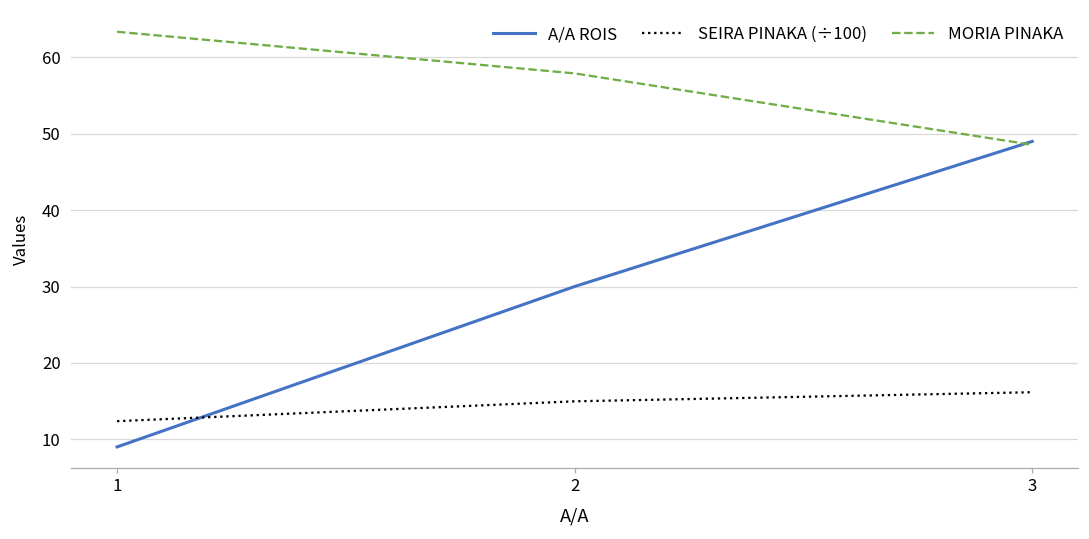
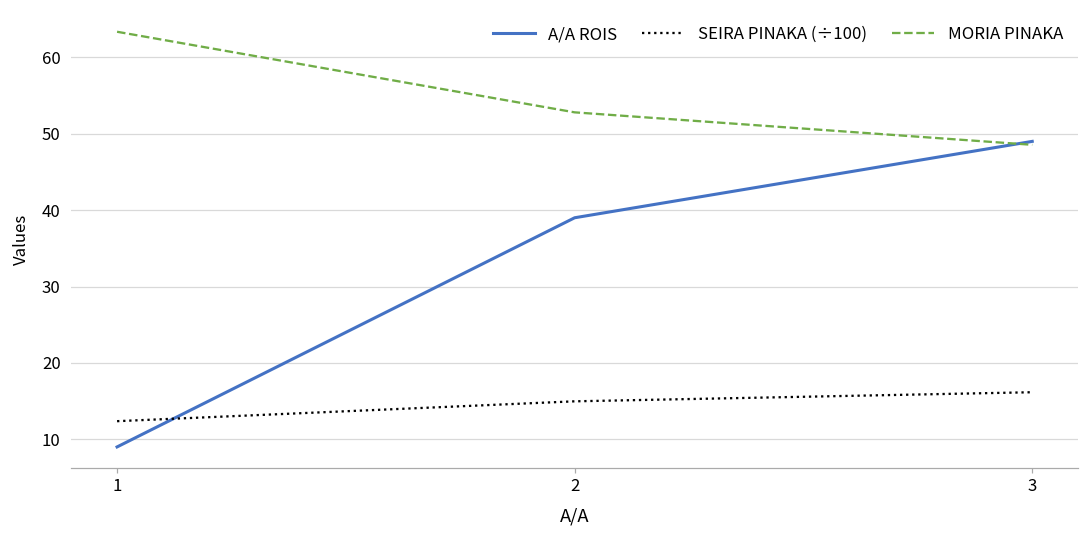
  {
    "A/A ROIS": {
      "1": 9,
-     "2": 30,
+     "2": 39,
      "3": 49
    },
    "SEIRA PINAKA (÷100)": {
      "1": 12,
      "2": 15,
      "3": 16
    },
    "MORIA PINAKA": {
      "1": 63,
-     "2": 58,
+     "2": 53,
      "3": 49
    }
  }
